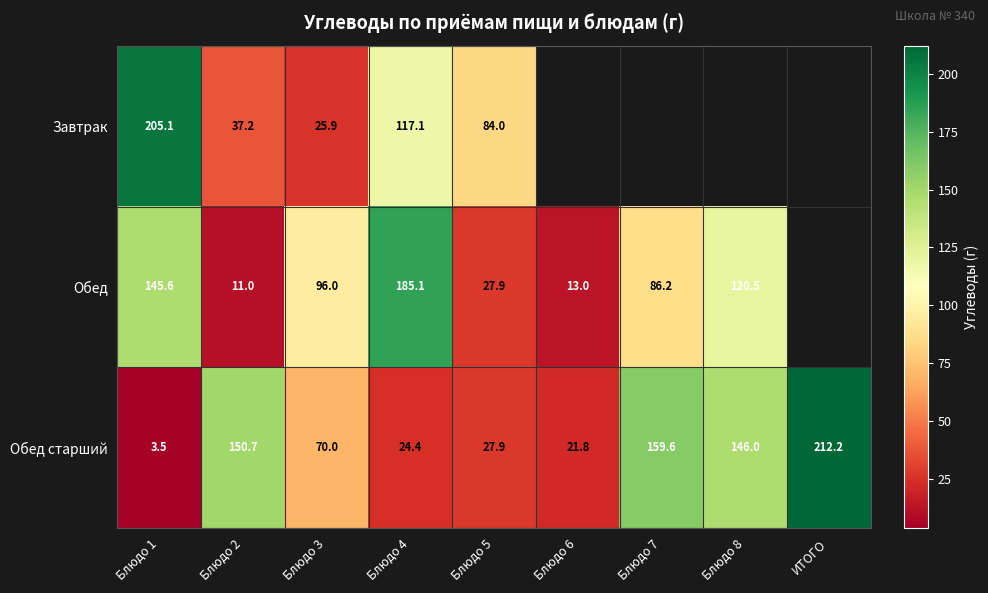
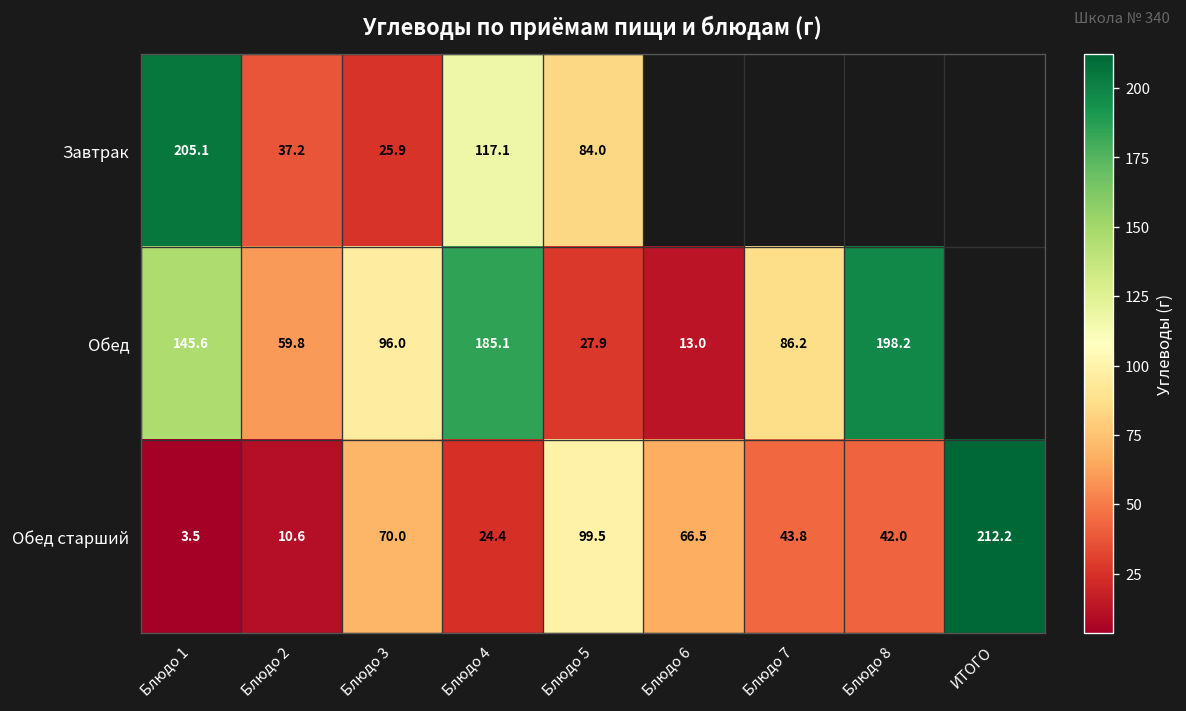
  {
    "Завтрак": {
      "Блюдо 1": 205.1,
      "Блюдо 2": 37.2,
      "Блюдо 3": 25.9,
      "Блюдо 4": 117.1,
      "Блюдо 5": 84.0
    },
    "Обед": {
      "Блюдо 1": 145.6,
-     "Блюдо 2": 11.0,
+     "Блюдо 2": 59.8,
      "Блюдо 3": 96.0,
      "Блюдо 4": 185.1,
      "Блюдо 5": 27.9,
      "Блюдо 6": 13.0,
      "Блюдо 7": 86.2,
-     "Блюдо 8": 120.5
+     "Блюдо 8": 198.2
    },
    "Обед старший": {
      "Блюдо 1": 3.5,
-     "Блюдо 2": 150.7,
+     "Блюдо 2": 10.6,
      "Блюдо 3": 70.0,
      "Блюдо 4": 24.4,
-     "Блюдо 5": 27.9,
-     "Блюдо 6": 21.8,
-     "Блюдо 7": 159.6,
-     "Блюдо 8": 146.0,
+     "Блюдо 5": 99.5,
+     "Блюдо 6": 66.5,
+     "Блюдо 7": 43.8,
+     "Блюдо 8": 42.0,
      "ИТОГО": 212.2
    }
  }
